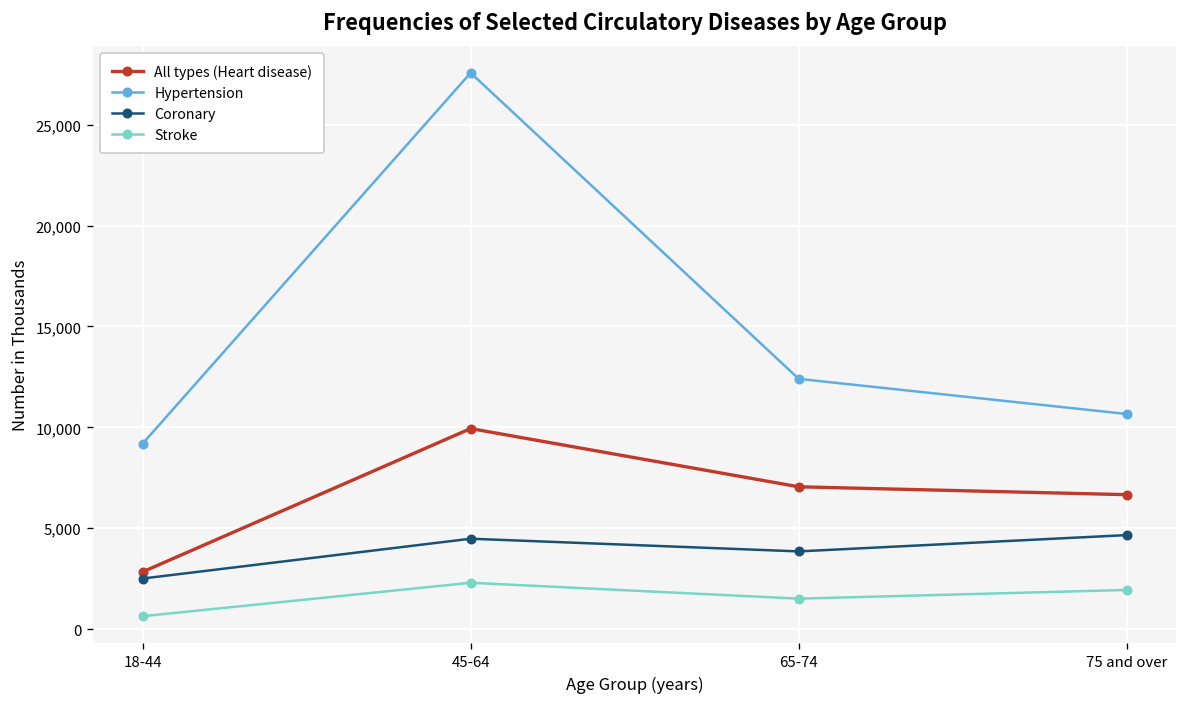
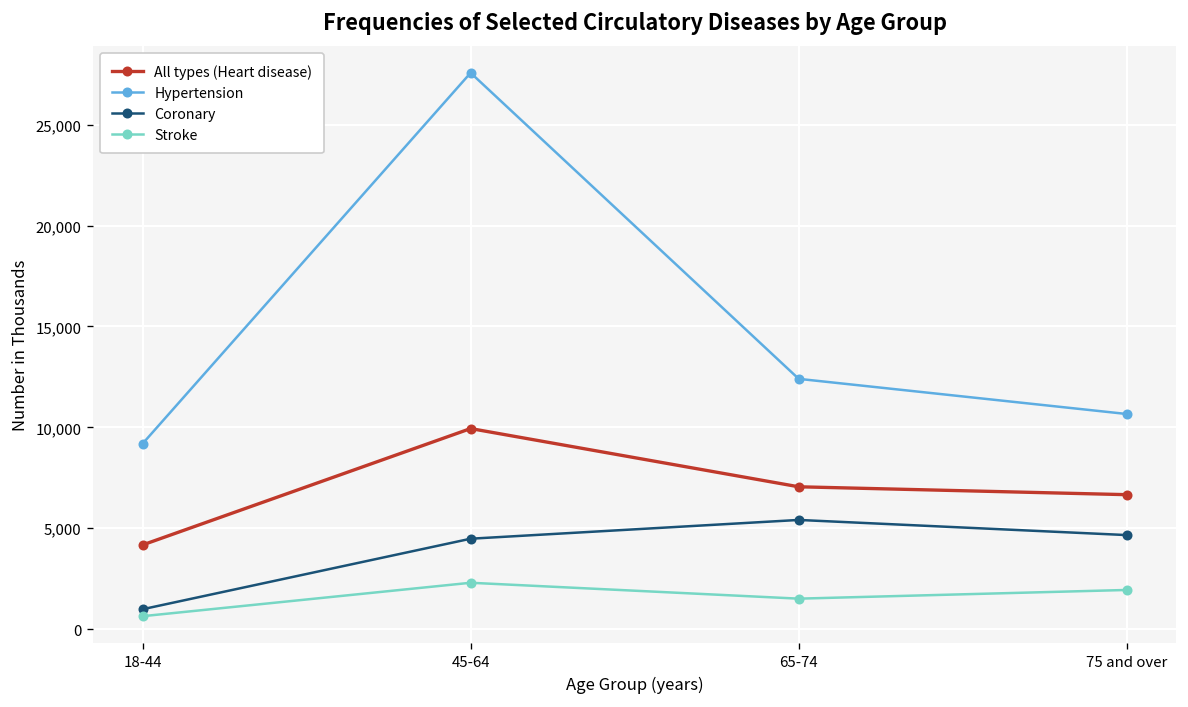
  {
    "All types (Heart disease)": {
-     "18-44": "2,800",
+     "18-44": "4,200",
      "45-64": "9,900",
      "65-74": "7,100",
      "75 and over": "6,700"
    },
    "Coronary": {
-     "18-44": "2,500",
+     "18-44": "1,000",
      "45-64": "4,500",
-     "65-74": "3,800",
+     "65-74": "5,400",
      "75 and over": "4,700"
    }
  }
